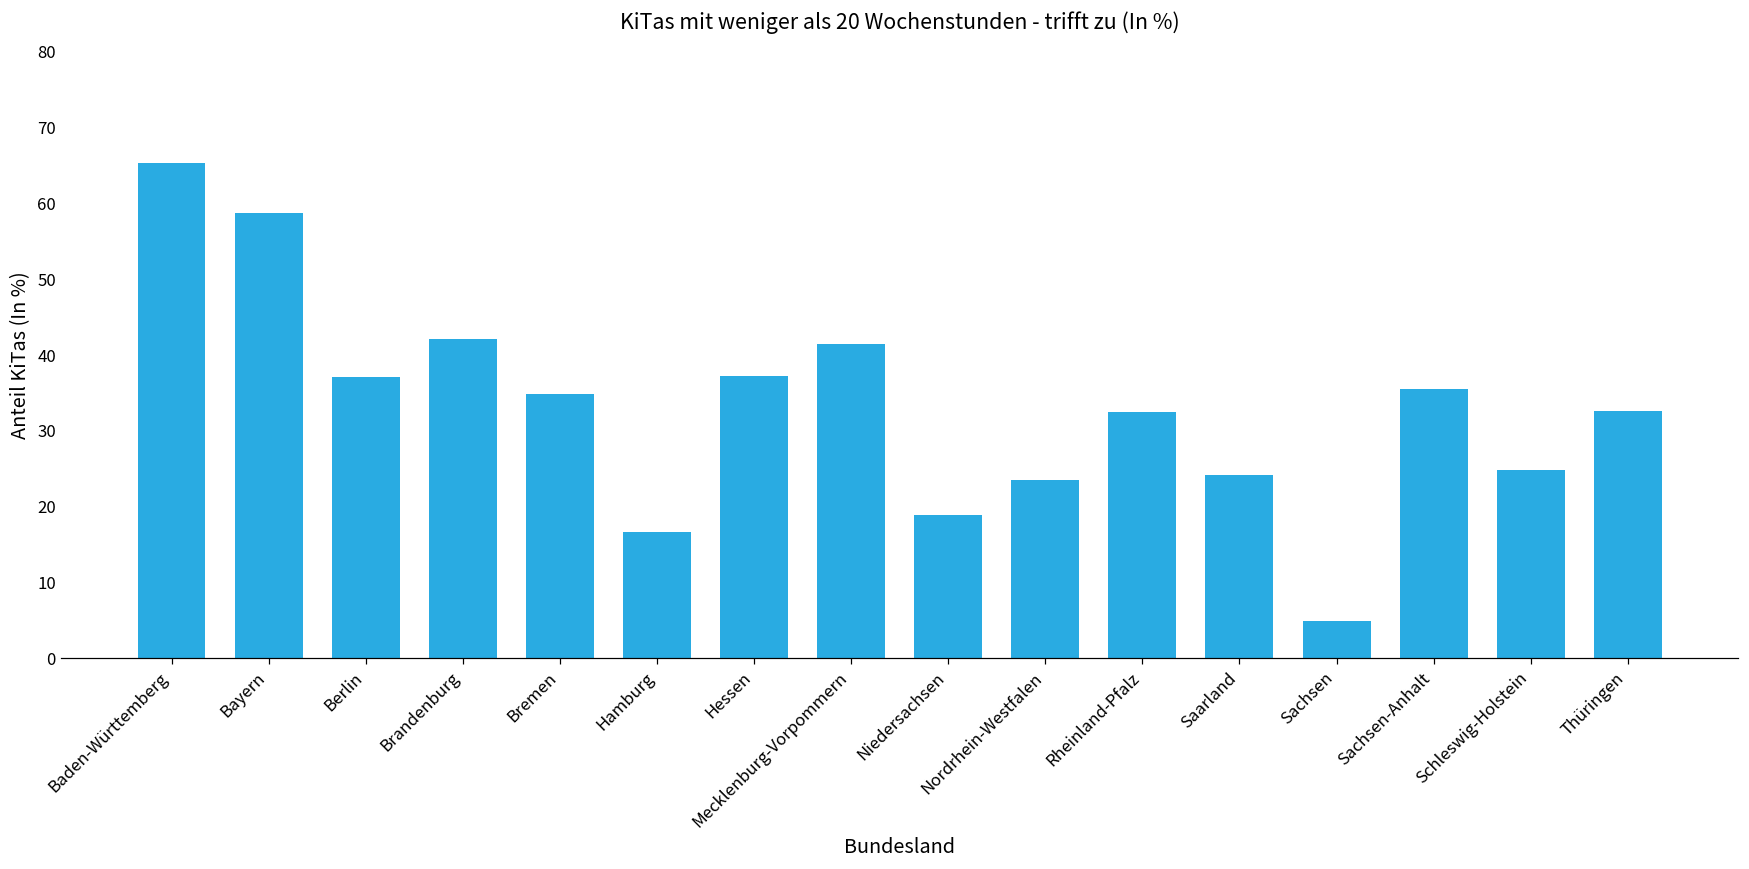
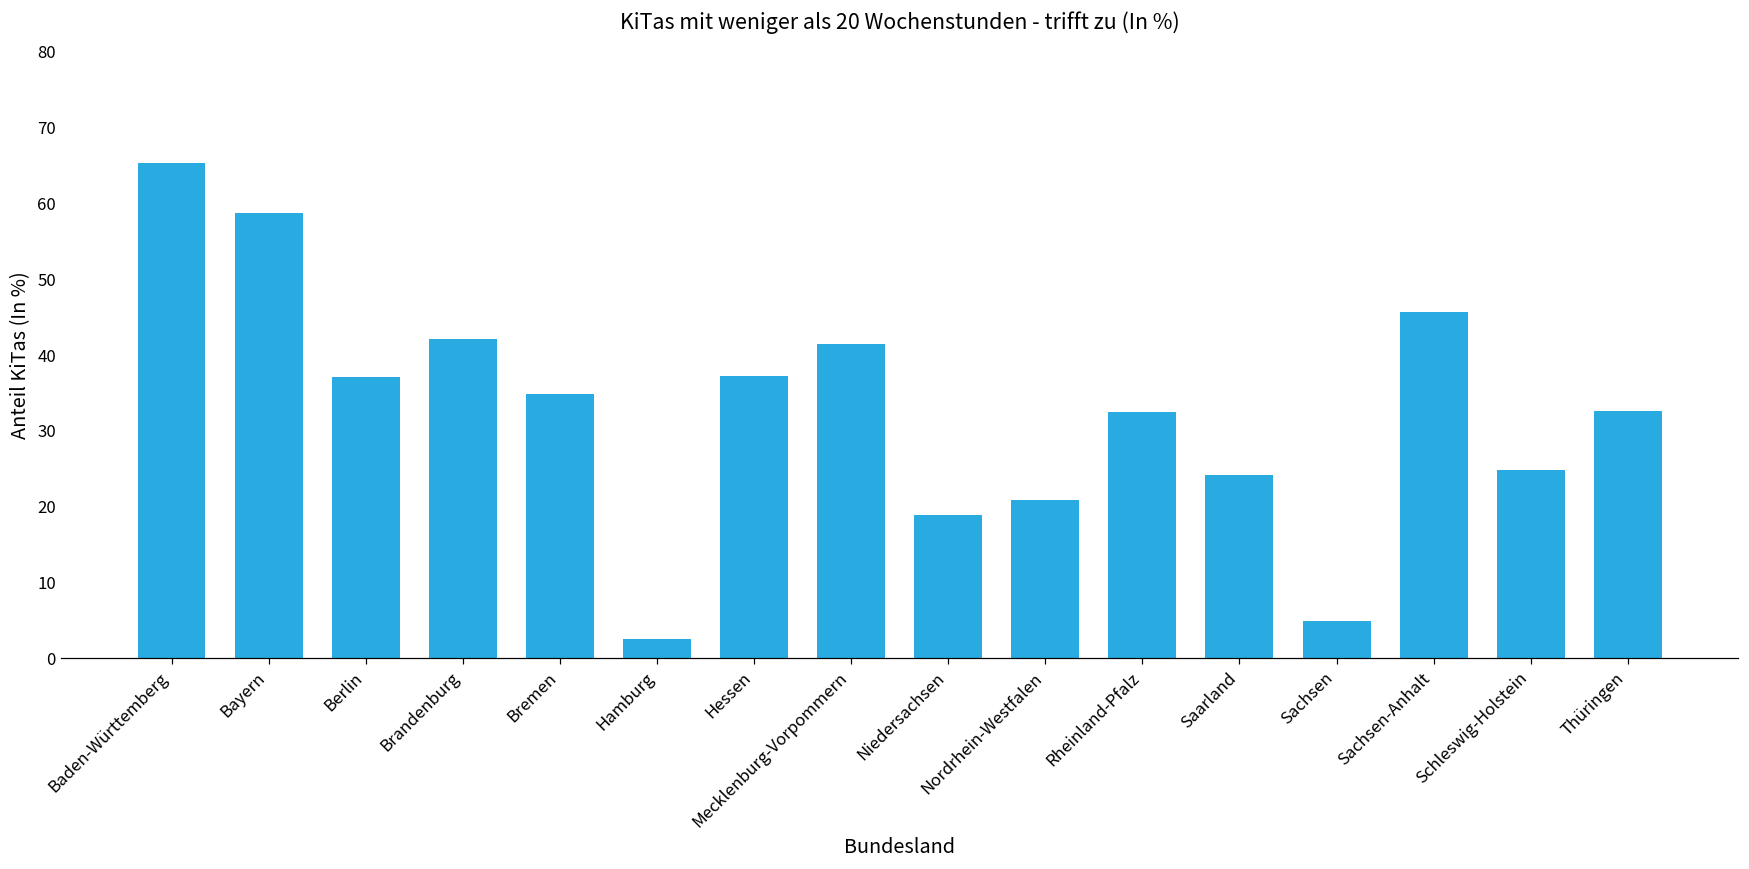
  {
    "Baden-Württemberg": 65,
    "Bayern": 59,
    "Berlin": 37,
    "Brandenburg": 42,
    "Bremen": 35,
-   "Hamburg": 17,
+   "Hamburg": 3,
    "Hessen": 37,
    "Mecklenburg-Vorpommern": 41,
    "Niedersachsen": 19,
-   "Nordrhein-Westfalen": 24,
+   "Nordrhein-Westfalen": 21,
    "Rheinland-Pfalz": 32,
    "Saarland": 24,
    "Sachsen": 5,
-   "Sachsen-Anhalt": 35,
+   "Sachsen-Anhalt": 46,
    "Schleswig-Holstein": 25,
    "Thüringen": 33
  }
